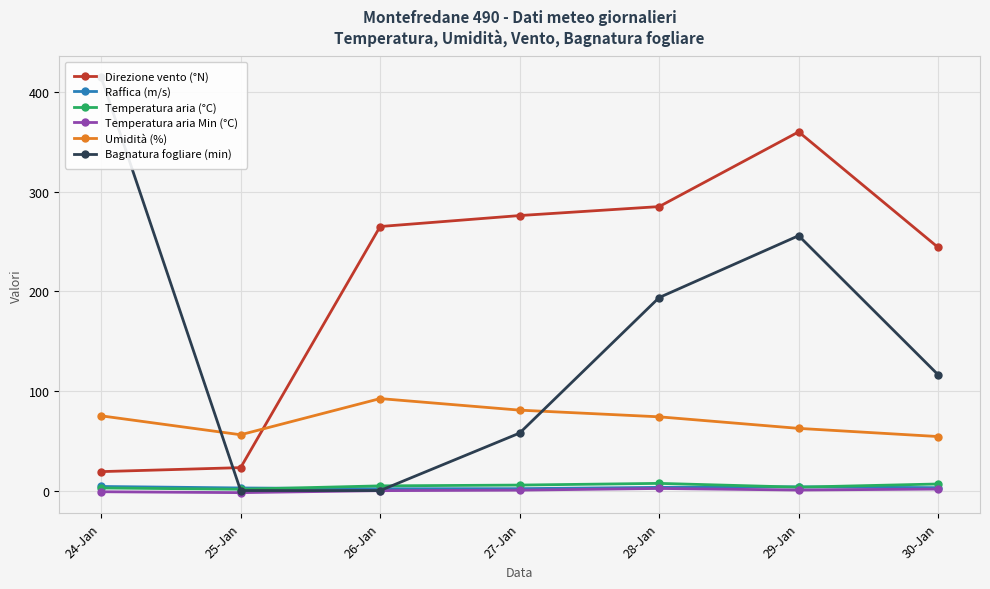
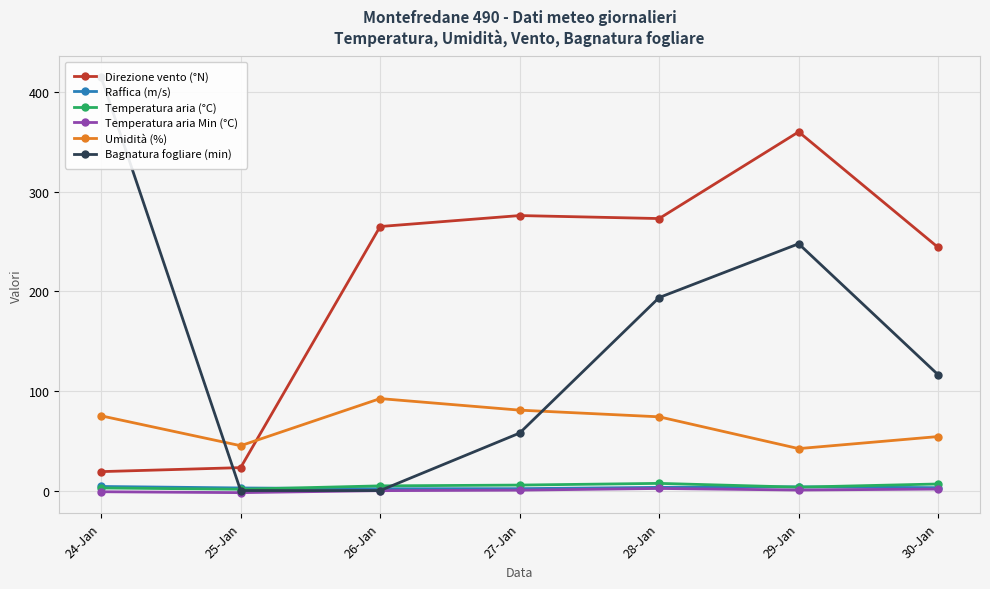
  {
    "Direzione vento (°N)": {
      "24-Jan": 20,
      "25-Jan": 20,
      "26-Jan": 270,
      "27-Jan": 280,
-     "28-Jan": 290,
+     "28-Jan": 270,
      "29-Jan": 360,
      "30-Jan": 240
    },
    "Temperatura aria (°C)": {
      "26-Jan": 0,
      "27-Jan": 10,
      "28-Jan": 10,
      "30-Jan": 10
    },
    "Temperatura aria Min (°C)": {
      "24-Jan": 0,
      "29-Jan": 0
    },
    "Umidità (%)": {
      "24-Jan": 80,
-     "25-Jan": 60,
+     "25-Jan": 50,
      "26-Jan": 90,
      "27-Jan": 80,
      "28-Jan": 70,
-     "29-Jan": 60,
+     "29-Jan": 40,
      "30-Jan": 50
    },
    "Bagnatura fogliare (min)": {
      "27-Jan": 60,
      "28-Jan": 190,
-     "29-Jan": 260,
+     "29-Jan": 250,
      "30-Jan": 120
    }
  }
